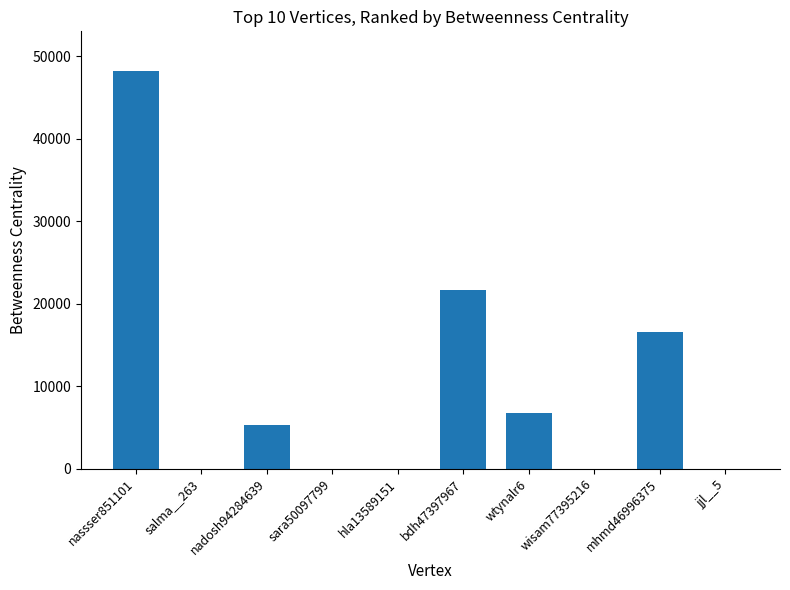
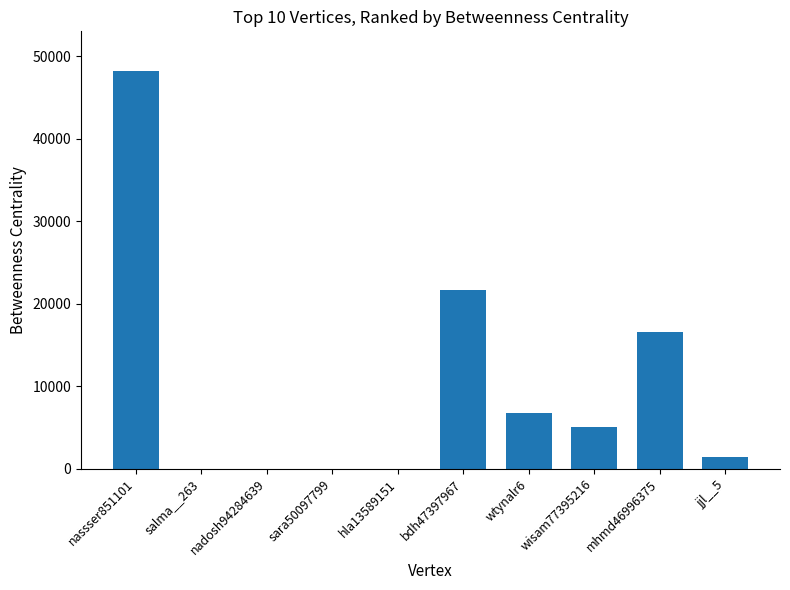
  {
    "nassser851101": 48000,
    "salma__263": 0,
-   "nadosh94284639": 5000,
+   "nadosh94284639": 0,
    "sara50097799": 0,
    "hla13589151": 0,
    "bdh47397967": 22000,
    "wtynalr6": 7000,
-   "wisam77395216": 0,
+   "wisam77395216": 5000,
    "mhmd46996375": 17000,
-   "jjl__5": 0
+   "jjl__5": 1000
  }
